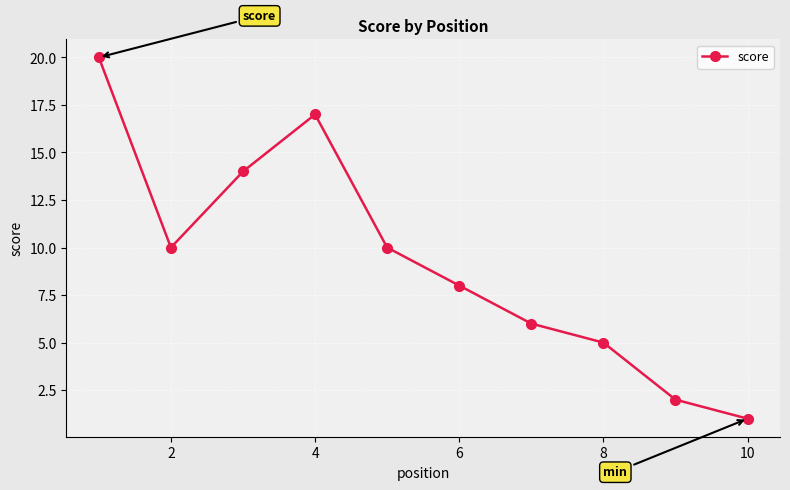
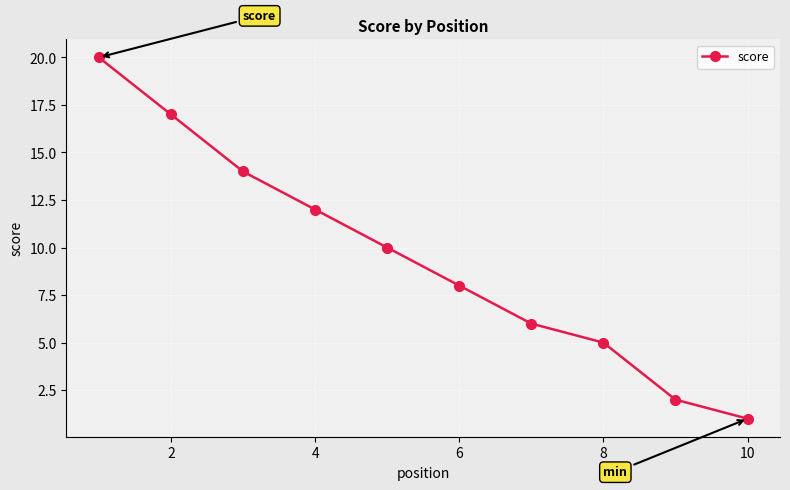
  {
-   "2": 10,
-   "4": 17,
+   "2": 17,
+   "4": 12,
    "6": 8,
    "8": 5,
    "10": 1
  }
